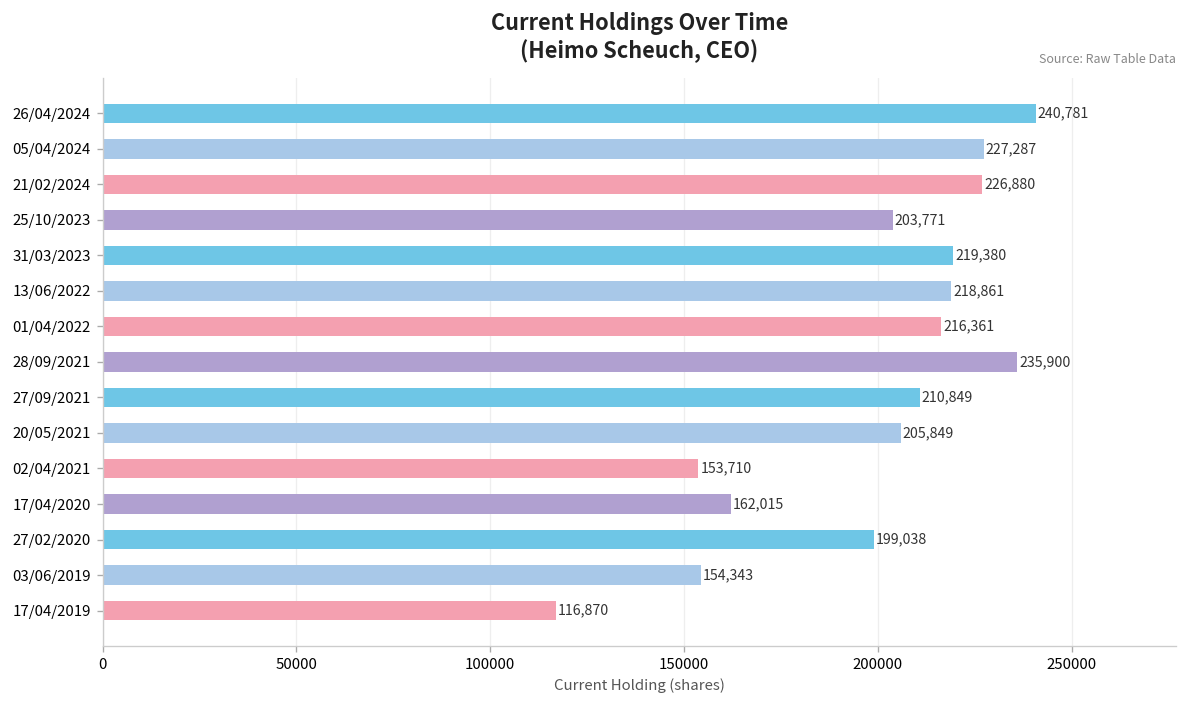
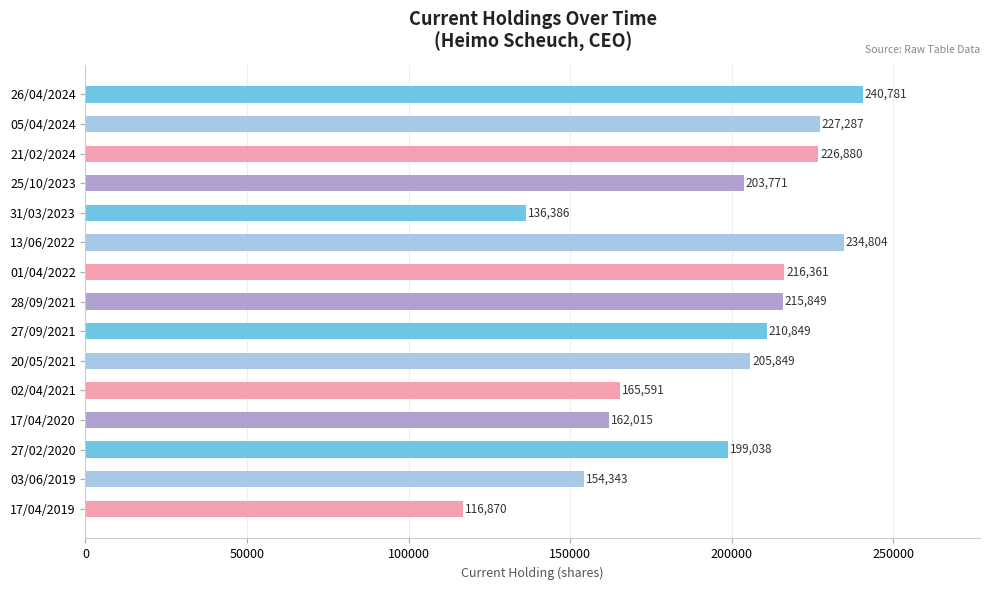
  {
    "26/04/2024": "240,781",
    "05/04/2024": "227,287",
    "21/02/2024": "226,880",
    "25/10/2023": "203,771",
-   "31/03/2023": "219,380",
-   "13/06/2022": "218,861",
+   "31/03/2023": "136,386",
+   "13/06/2022": "234,804",
    "01/04/2022": "216,361",
-   "28/09/2021": "235,900",
+   "28/09/2021": "215,849",
    "27/09/2021": "210,849",
    "20/05/2021": "205,849",
-   "02/04/2021": "153,710",
+   "02/04/2021": "165,591",
    "17/04/2020": "162,015",
    "27/02/2020": "199,038",
    "03/06/2019": "154,343",
    "17/04/2019": "116,870"
  }
